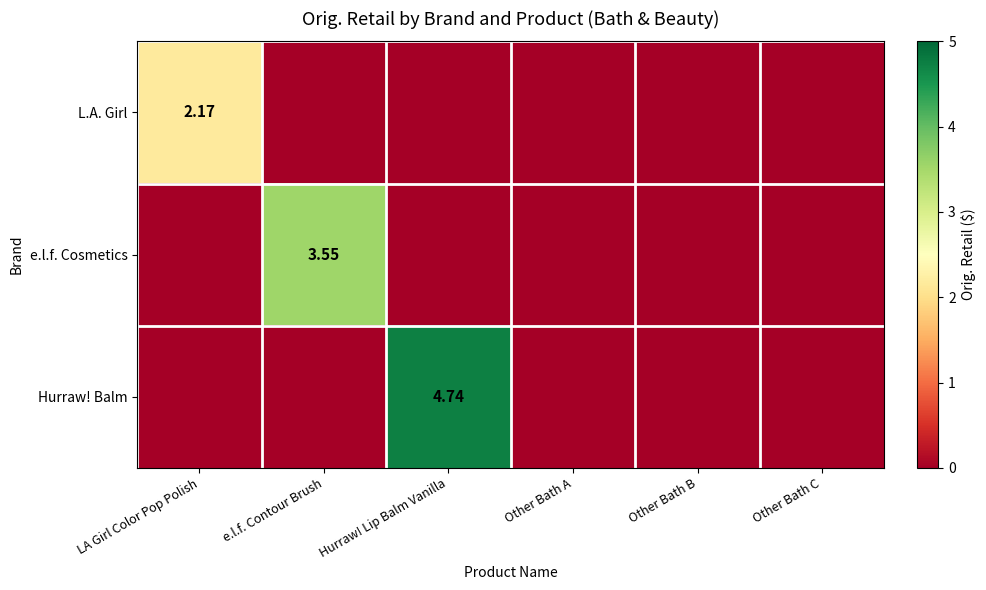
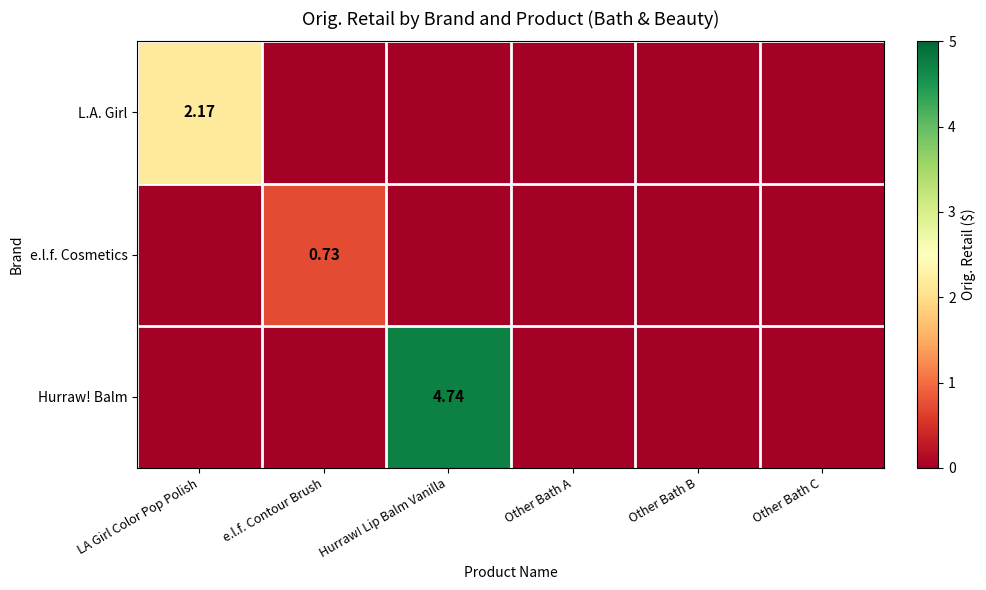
  {
    "L.A. Girl": {
      "LA Girl Color Pop Polish": 2.17
    },
    "e.l.f. Cosmetics": {
-     "e.l.f. Contour Brush": 3.55
+     "e.l.f. Contour Brush": 0.73
    },
    "Hurraw! Balm": {
      "Hurraw! Lip Balm Vanilla": 4.74
    }
  }
